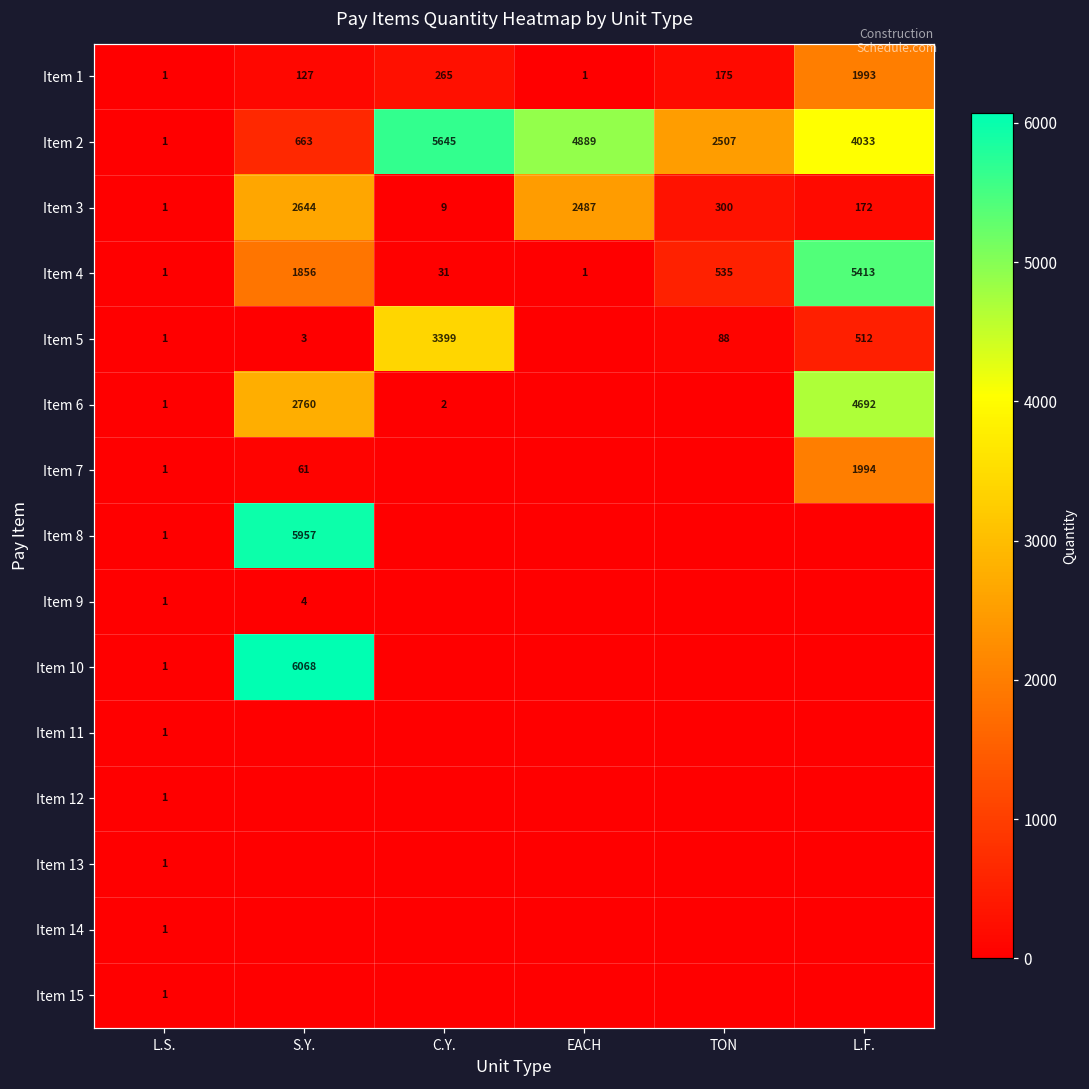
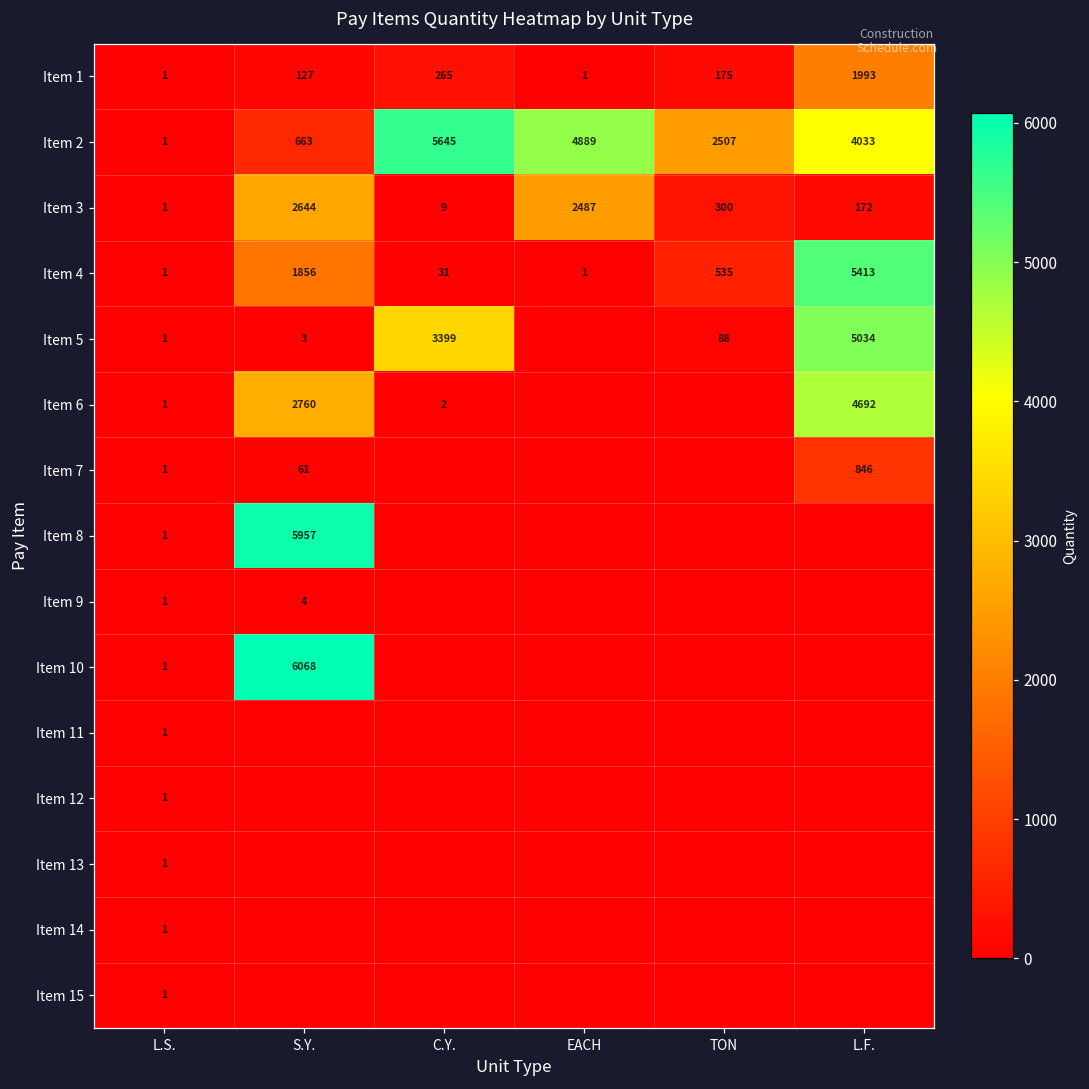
  {
    "Item 1": {
      "L.S.": 1,
      "S.Y.": 127,
      "C.Y.": 265,
      "EACH": 1,
      "TON": 175,
      "L.F.": 1993
    },
    "Item 2": {
      "L.S.": 1,
      "S.Y.": 663,
      "C.Y.": 5645,
      "EACH": 4889,
      "TON": 2507,
      "L.F.": 4033
    },
    "Item 3": {
      "L.S.": 1,
      "S.Y.": 2644,
      "C.Y.": 9,
      "EACH": 2487,
      "TON": 300,
      "L.F.": 172
    },
    "Item 4": {
      "L.S.": 1,
      "S.Y.": 1856,
      "C.Y.": 31,
      "EACH": 1,
      "TON": 535,
      "L.F.": 5413
    },
    "Item 5": {
      "L.S.": 1,
      "S.Y.": 3,
      "C.Y.": 3399,
      "TON": 88,
-     "L.F.": 512
+     "L.F.": 5034
    },
    "Item 6": {
      "L.S.": 1,
      "S.Y.": 2760,
      "C.Y.": 2,
      "L.F.": 4692
    },
    "Item 7": {
      "L.S.": 1,
      "S.Y.": 61,
-     "L.F.": 1994
+     "L.F.": 846
    },
    "Item 8": {
      "L.S.": 1,
      "S.Y.": 5957
    },
    "Item 9": {
      "L.S.": 1,
      "S.Y.": 4
    },
    "Item 10": {
      "L.S.": 1,
      "S.Y.": 6068
    },
    "Item 11": {
      "L.S.": 1
    },
    "Item 12": {
      "L.S.": 1
    },
    "Item 13": {
      "L.S.": 1
    },
    "Item 14": {
      "L.S.": 1
    },
    "Item 15": {
      "L.S.": 1
    }
  }
